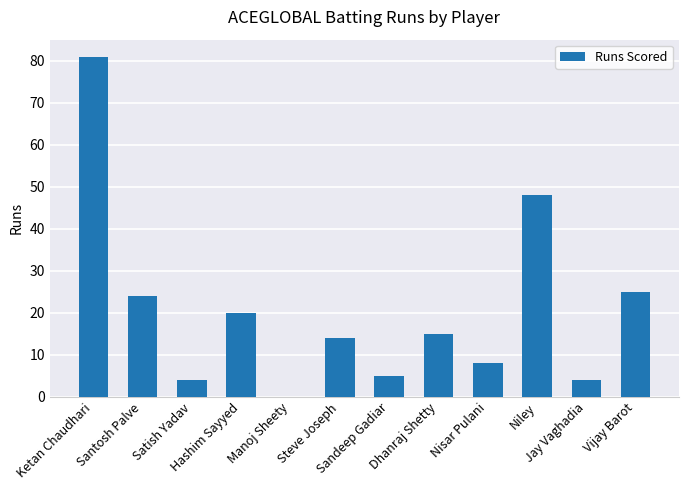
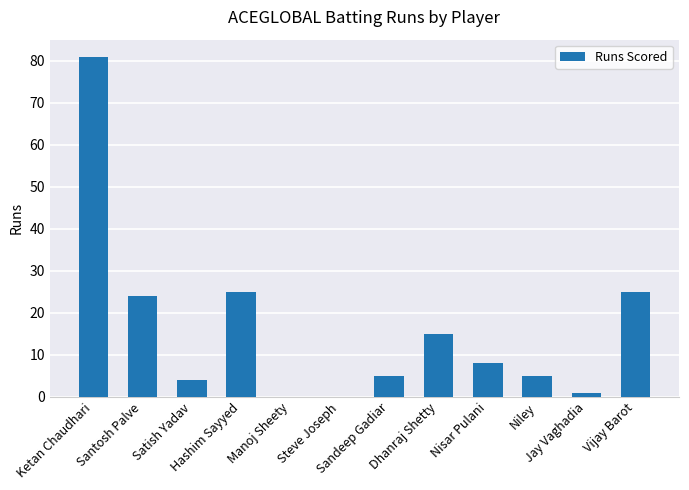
  {
    "Ketan Chaudhari": 81,
    "Santosh Palve": 24,
    "Satish Yadav": 4,
-   "Hashim Sayyed": 20,
+   "Hashim Sayyed": 25,
    "Manoj Sheety": 0,
-   "Steve Joseph": 14,
+   "Steve Joseph": 0,
    "Sandeep Gadiar": 5,
    "Dhanraj Shetty": 15,
    "Nisar Pulani": 8,
-   "Niley": 48,
-   "Jay Vaghadia": 4,
+   "Niley": 5,
+   "Jay Vaghadia": 1,
    "Vijay Barot": 25
  }
